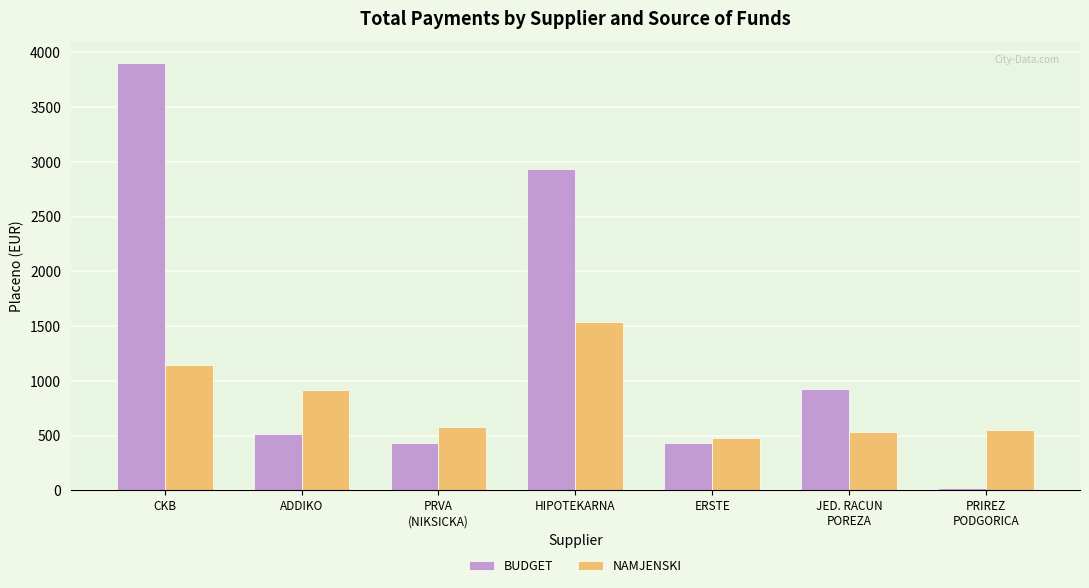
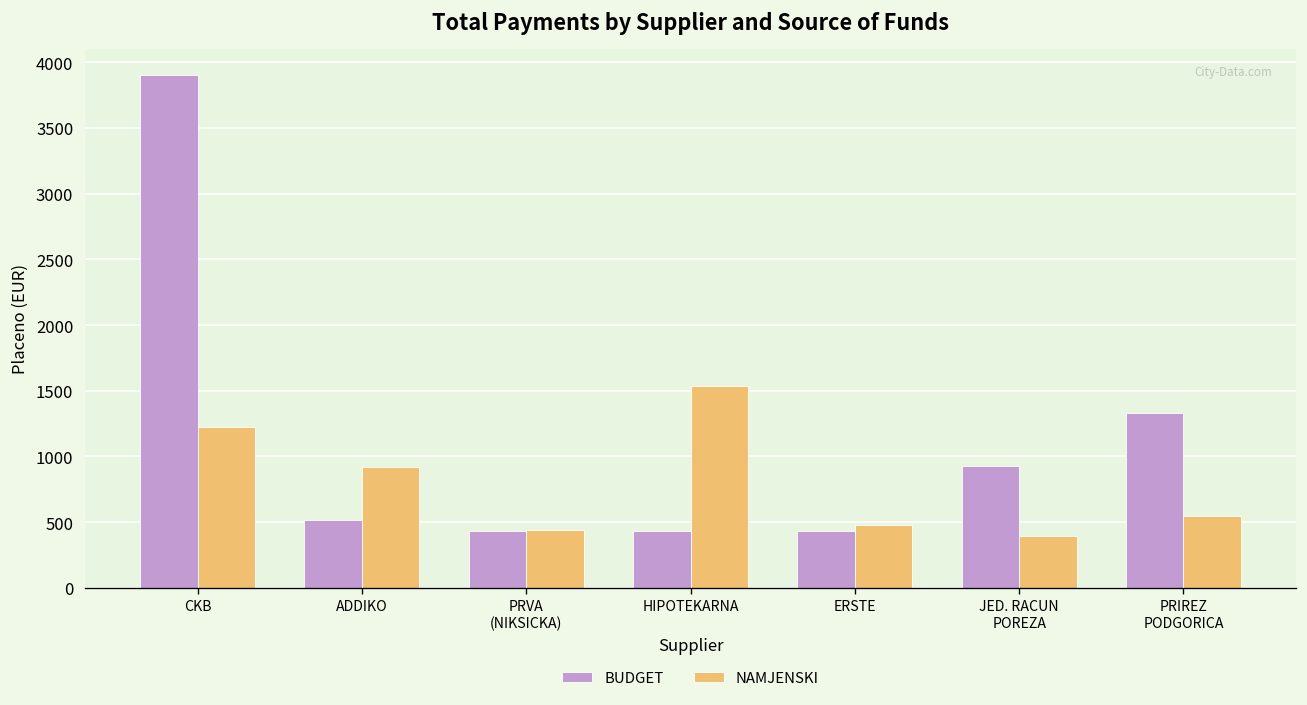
  {
    "BUDGET": {
      "CKB": 3910,
      "ADDIKO": 520,
      "PRVA (NIKSICKA)": 430,
-     "HIPOTEKARNA": 2940,
+     "HIPOTEKARNA": 430,
      "ERSTE": 430,
      "JED. RACUN POREZA": 930,
-     "PRIREZ PODGORICA": 30
+     "PRIREZ PODGORICA": 1330
    },
    "NAMJENSKI": {
-     "CKB": 1140,
+     "CKB": 1230,
      "ADDIKO": 920,
-     "PRVA (NIKSICKA)": 580,
+     "PRVA (NIKSICKA)": 440,
      "HIPOTEKARNA": 1540,
      "ERSTE": 480,
-     "JED. RACUN POREZA": 530,
+     "JED. RACUN POREZA": 400,
      "PRIREZ PODGORICA": 550
    }
  }
